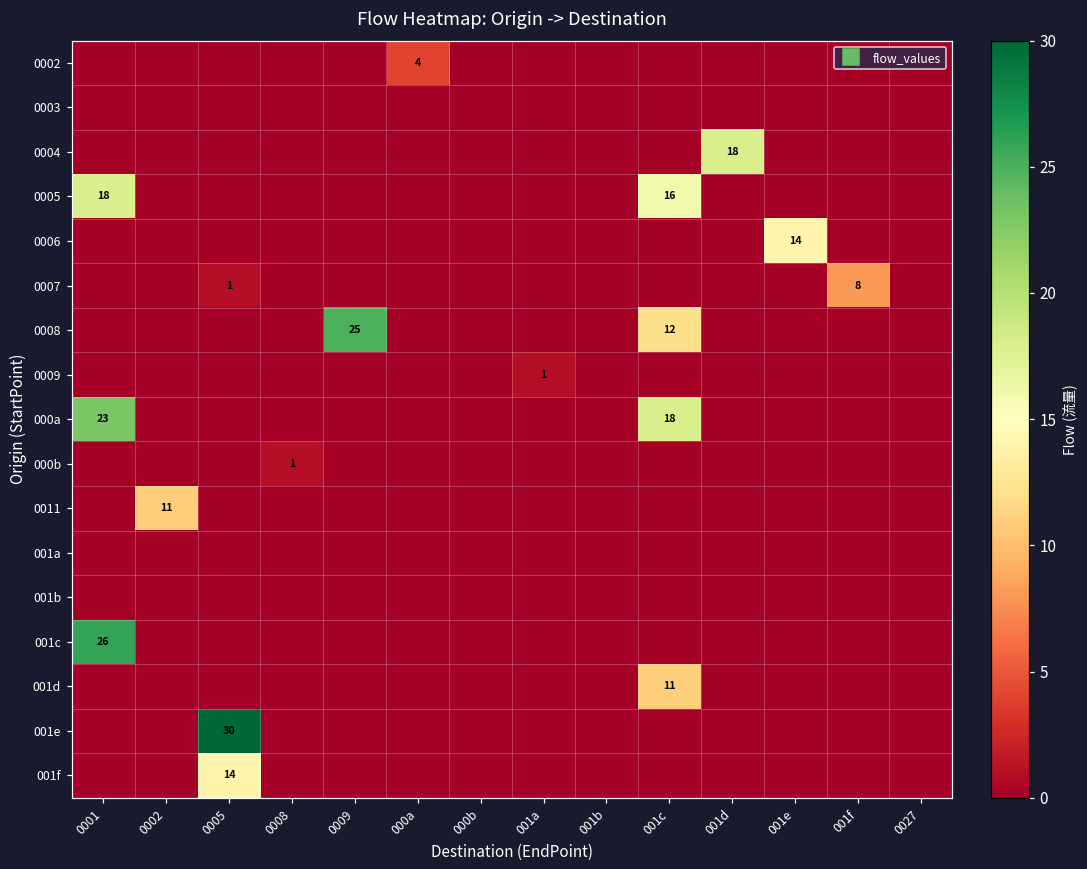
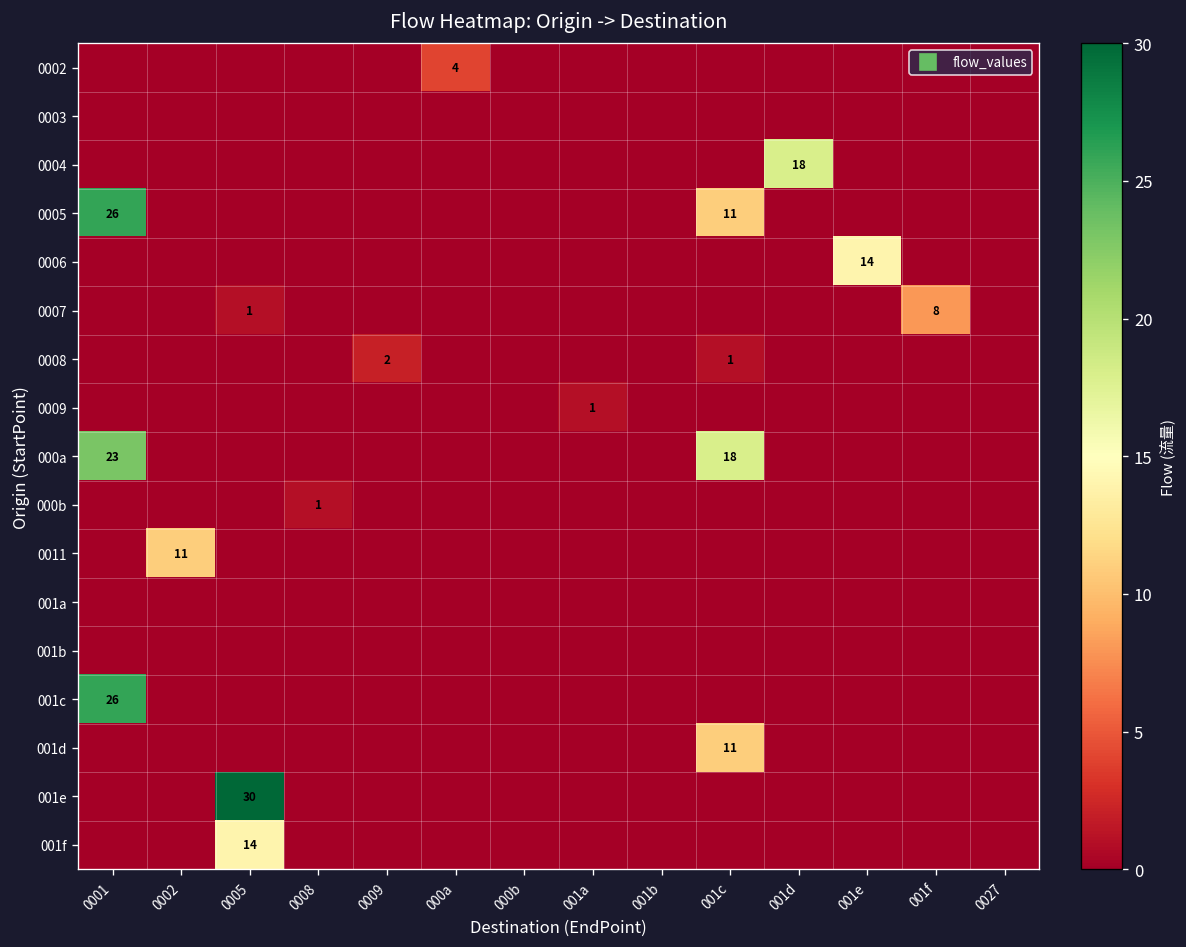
  {
    "0002": {
      "000a": 4
    },
    "0004": {
      "001d": 18
    },
    "0005": {
-     "0001": 18,
-     "001c": 16
+     "0001": 26,
+     "001c": 11
    },
    "0006": {
      "001e": 14
    },
    "0007": {
      "0005": 1,
      "001f": 8
    },
    "0008": {
-     "0009": 25,
-     "001c": 12
+     "0009": 2,
+     "001c": 1
    },
    "0009": {
      "001a": 1
    },
    "000a": {
      "0001": 23,
      "001c": 18
    },
    "000b": {
      "0008": 1
    },
    "0011": {
      "0002": 11
    },
    "001c": {
      "0001": 26
    },
    "001d": {
      "001c": 11
    },
    "001e": {
      "0005": 30
    },
    "001f": {
      "0005": 14
    }
  }
